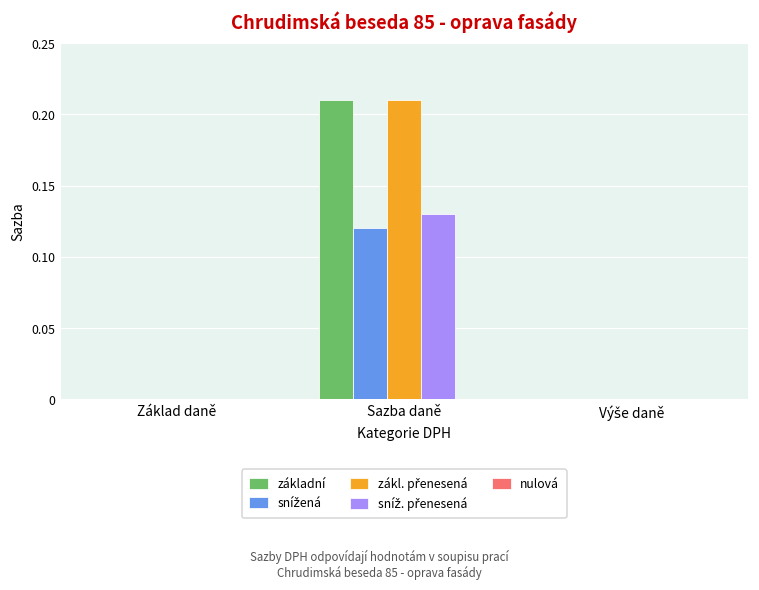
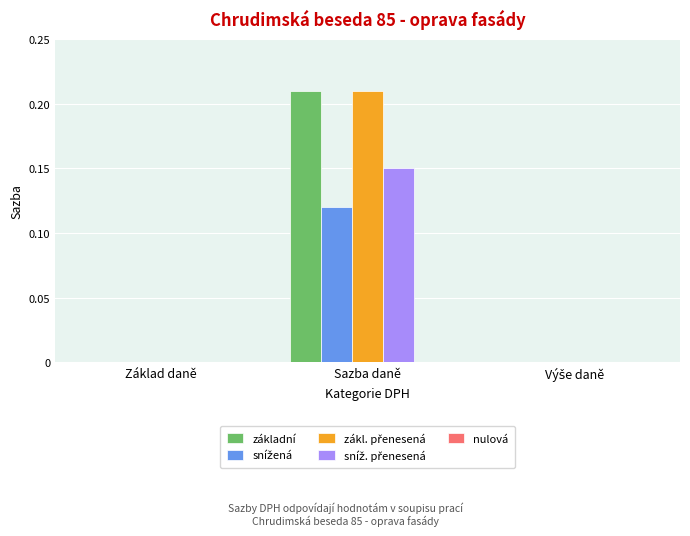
  {
    "základní": {
      "Základ daně": 0.00,
      "Sazba daně": 0.21,
      "Výše daně": 0.00
    },
    "snížená": {
      "Základ daně": 0.00,
      "Sazba daně": 0.12,
      "Výše daně": 0.00
    },
    "zákl. přenesená": {
      "Základ daně": 0.00,
      "Sazba daně": 0.21,
      "Výše daně": 0.00
    },
    "sníž. přenesená": {
      "Základ daně": 0.00,
-     "Sazba daně": 0.13,
+     "Sazba daně": 0.15,
      "Výše daně": 0.00
    },
    "nulová": {
      "Základ daně": 0.00,
      "Sazba daně": 0.00,
      "Výše daně": 0.00
    }
  }
